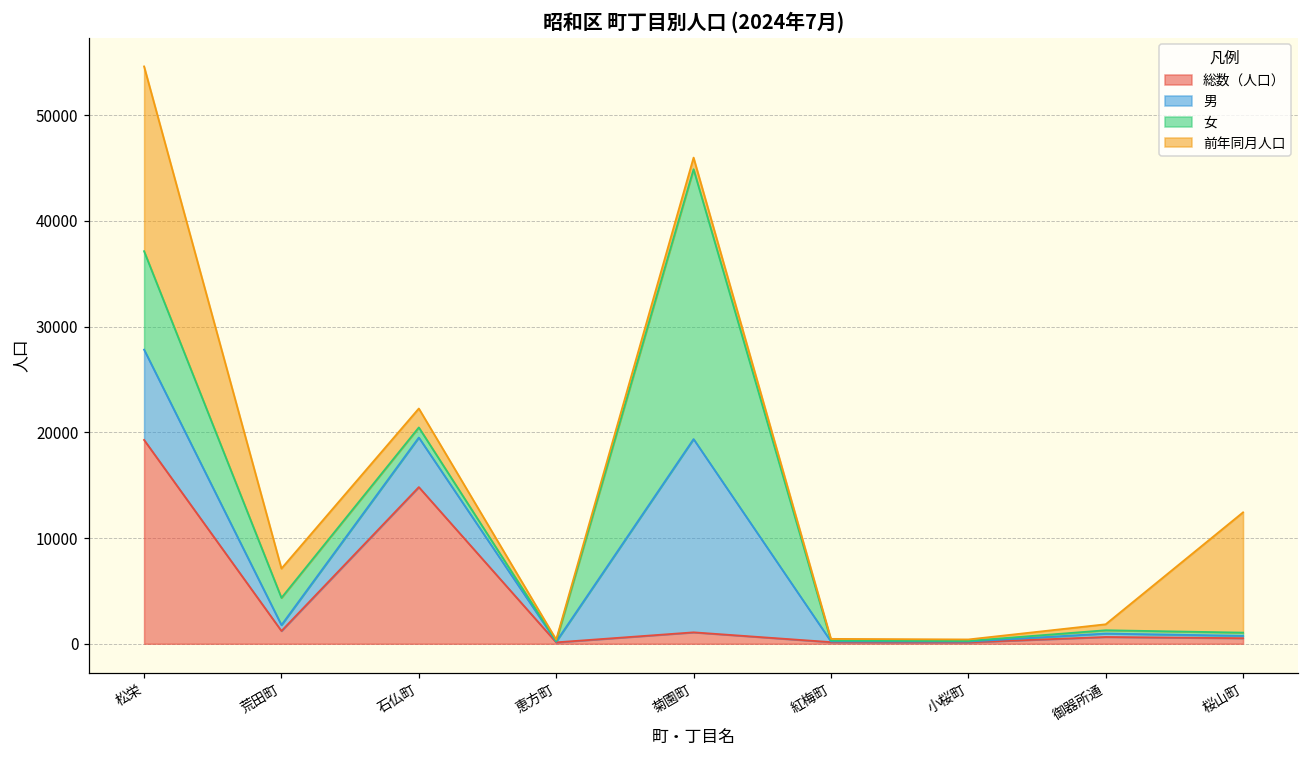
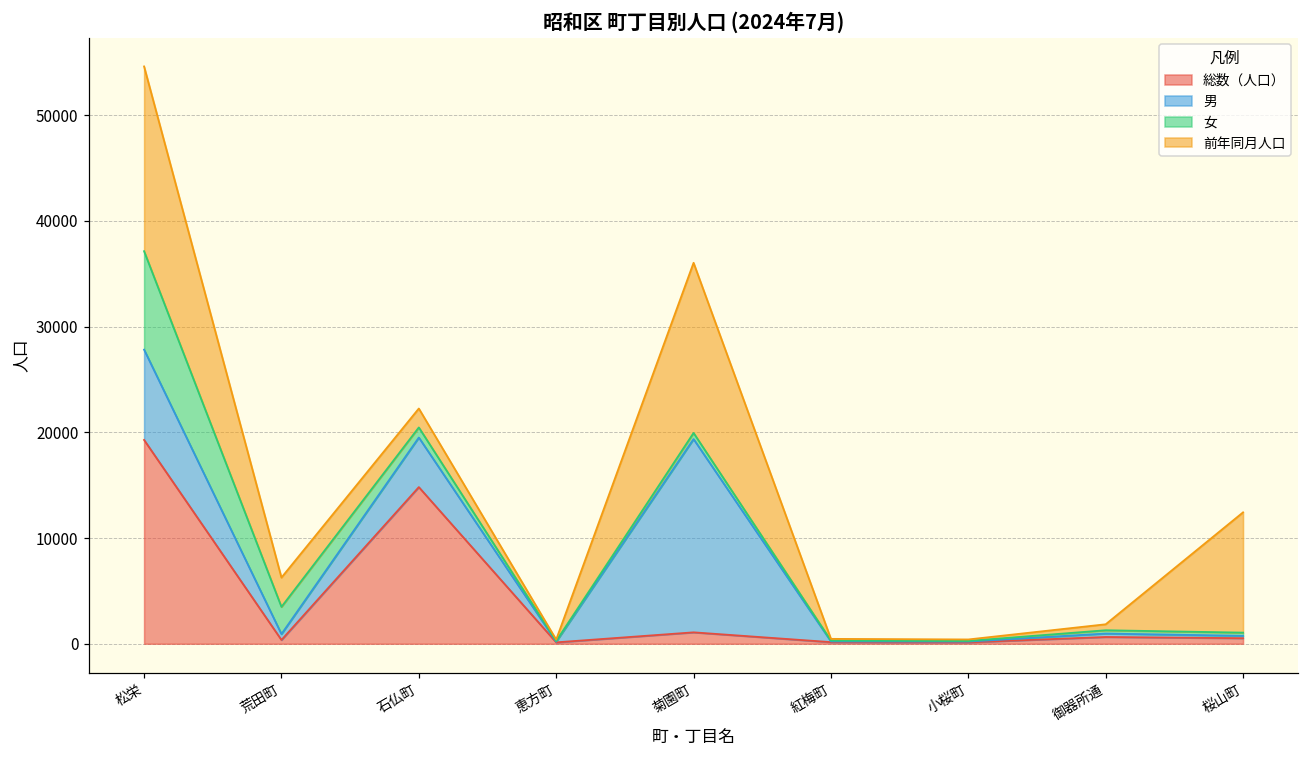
  {
    "総数（人口）": {
      "松栄": 19000,
-     "荒田町": 1000,
+     "荒田町": 0,
      "石仏町": 15000,
      "菊園町": 1000,
      "御器所通": 1000
    },
    "男": {
      "松栄": 9000,
      "荒田町": 1000,
      "石仏町": 5000,
      "菊園町": 18000,
      "御器所通": 0
    },
    "女": {
      "松栄": 9000,
      "荒田町": 3000,
      "石仏町": 1000,
-     "菊園町": 26000,
+     "菊園町": 1000,
      "御器所通": 0,
      "桜山町": 0
    },
    "前年同月人口": {
      "松栄": 17000,
      "荒田町": 3000,
      "石仏町": 2000,
-     "菊園町": 1000,
+     "菊園町": 16000,
      "御器所通": 1000,
      "桜山町": 11000
    }
  }
